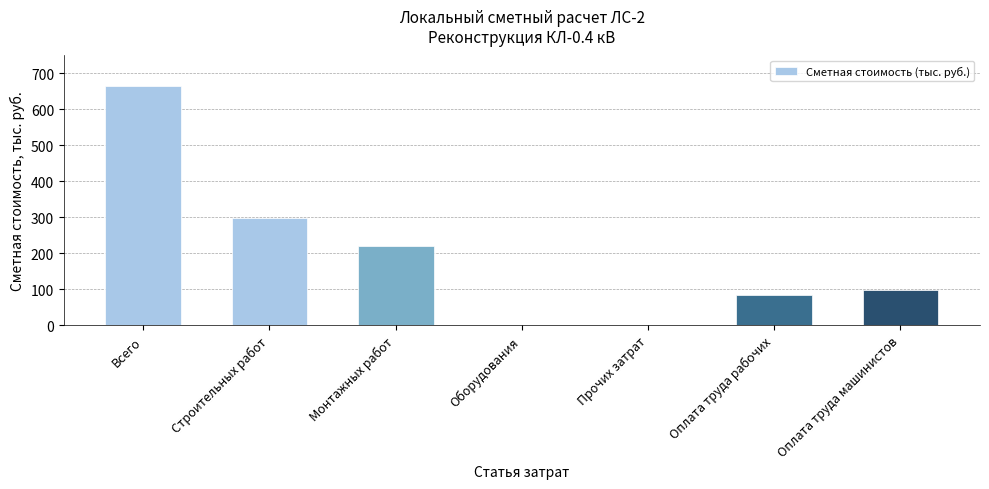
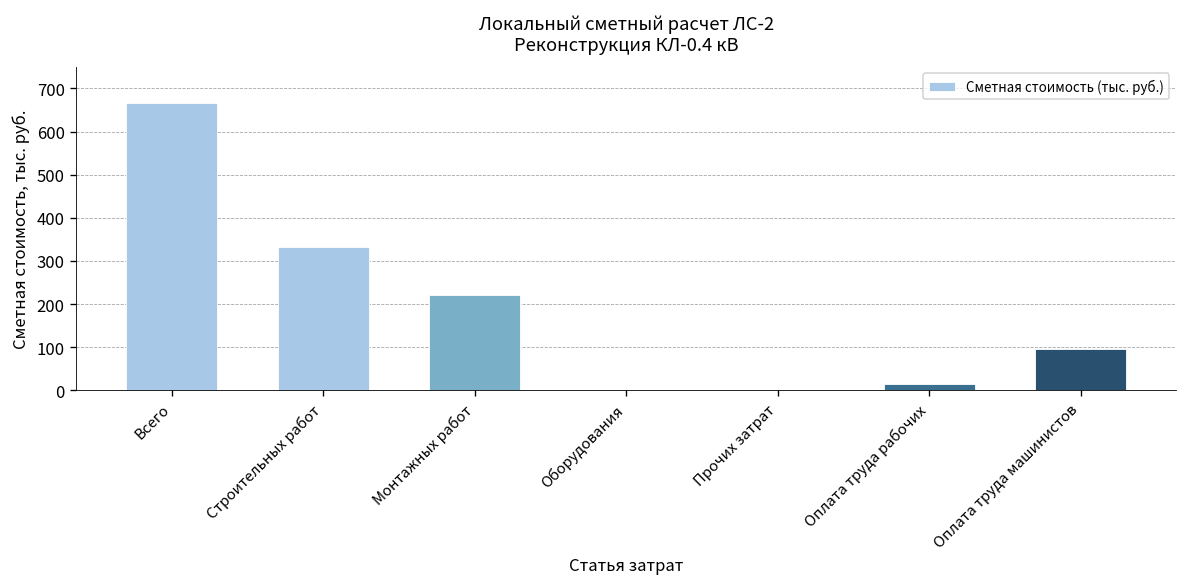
  {
    "Всего": 660,
-   "Строительных работ": 300,
+   "Строительных работ": 330,
    "Монтажных работ": 220,
    "Оборудования": 0,
    "Прочих затрат": 0,
-   "Оплата труда рабочих": 90,
+   "Оплата труда рабочих": 10,
    "Оплата труда машинистов": 100
  }
